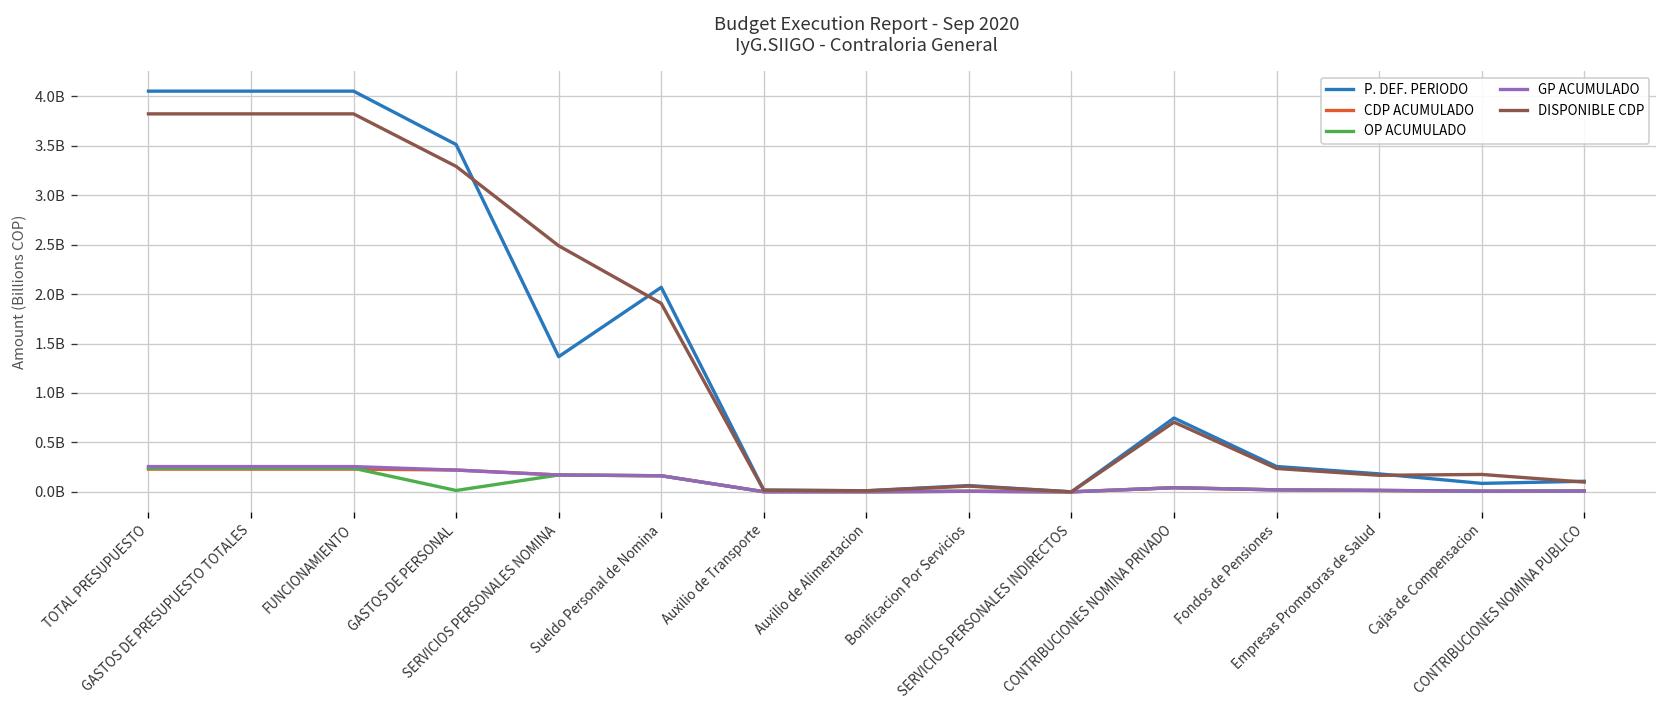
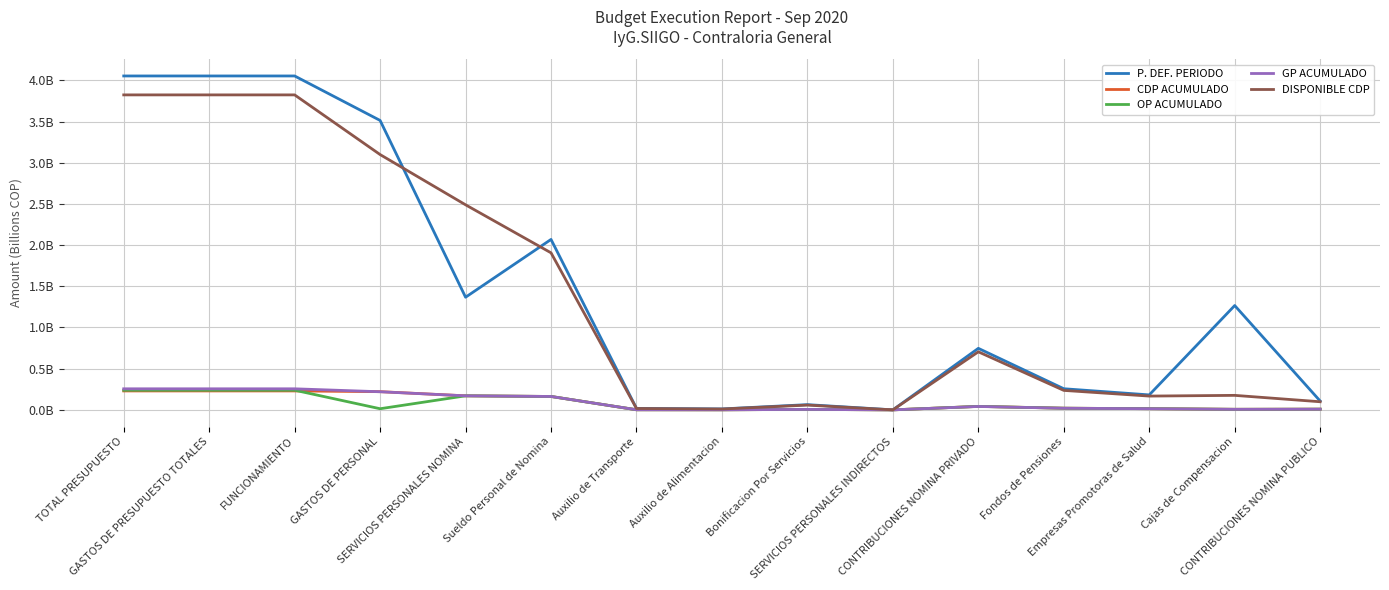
  {
    "P. DEF. PERIODO": {
      "TOTAL PRESUPUESTO": 4100000000,
      "GASTOS DE PRESUPUESTO TOTALES": 4100000000,
      "FUNCIONAMIENTO": 4100000000,
      "GASTOS DE PERSONAL": 3500000000,
      "SERVICIOS PERSONALES NOMINA": 1400000000,
      "Sueldo Personal de Nomina": 2100000000,
      "CONTRIBUCIONES NOMINA PRIVADO": 700000000,
-     "Cajas de Compensacion": 100000000
+     "Cajas de Compensacion": 1300000000
    },
    "OP ACUMULADO": {
      "GASTOS DE PERSONAL": 0
    },
    "DISPONIBLE CDP": {
      "TOTAL PRESUPUESTO": 3800000000,
      "GASTOS DE PRESUPUESTO TOTALES": 3800000000,
      "FUNCIONAMIENTO": 3800000000,
-     "GASTOS DE PERSONAL": 3300000000,
+     "GASTOS DE PERSONAL": 3100000000,
      "SERVICIOS PERSONALES NOMINA": 2500000000,
      "Sueldo Personal de Nomina": 1900000000,
      "CONTRIBUCIONES NOMINA PRIVADO": 700000000,
      "Cajas de Compensacion": 200000000
    }
  }
